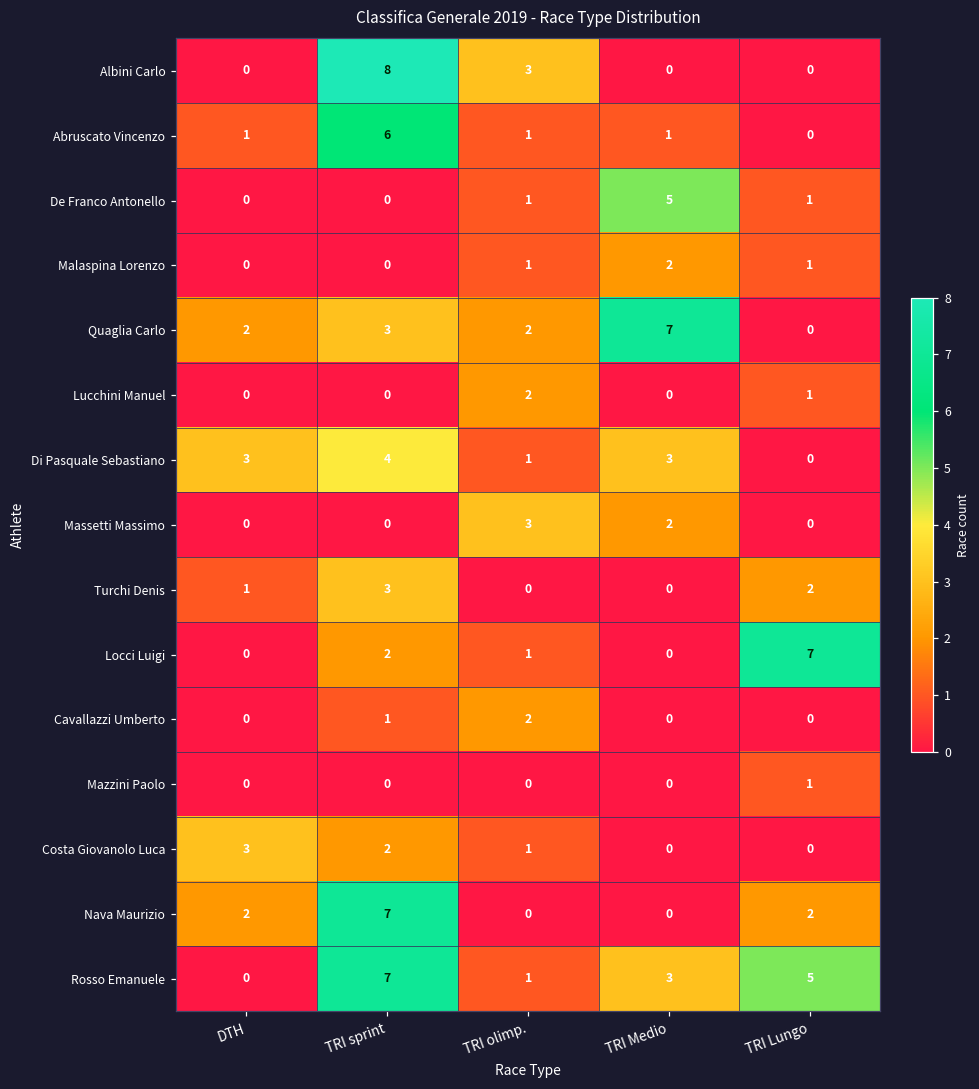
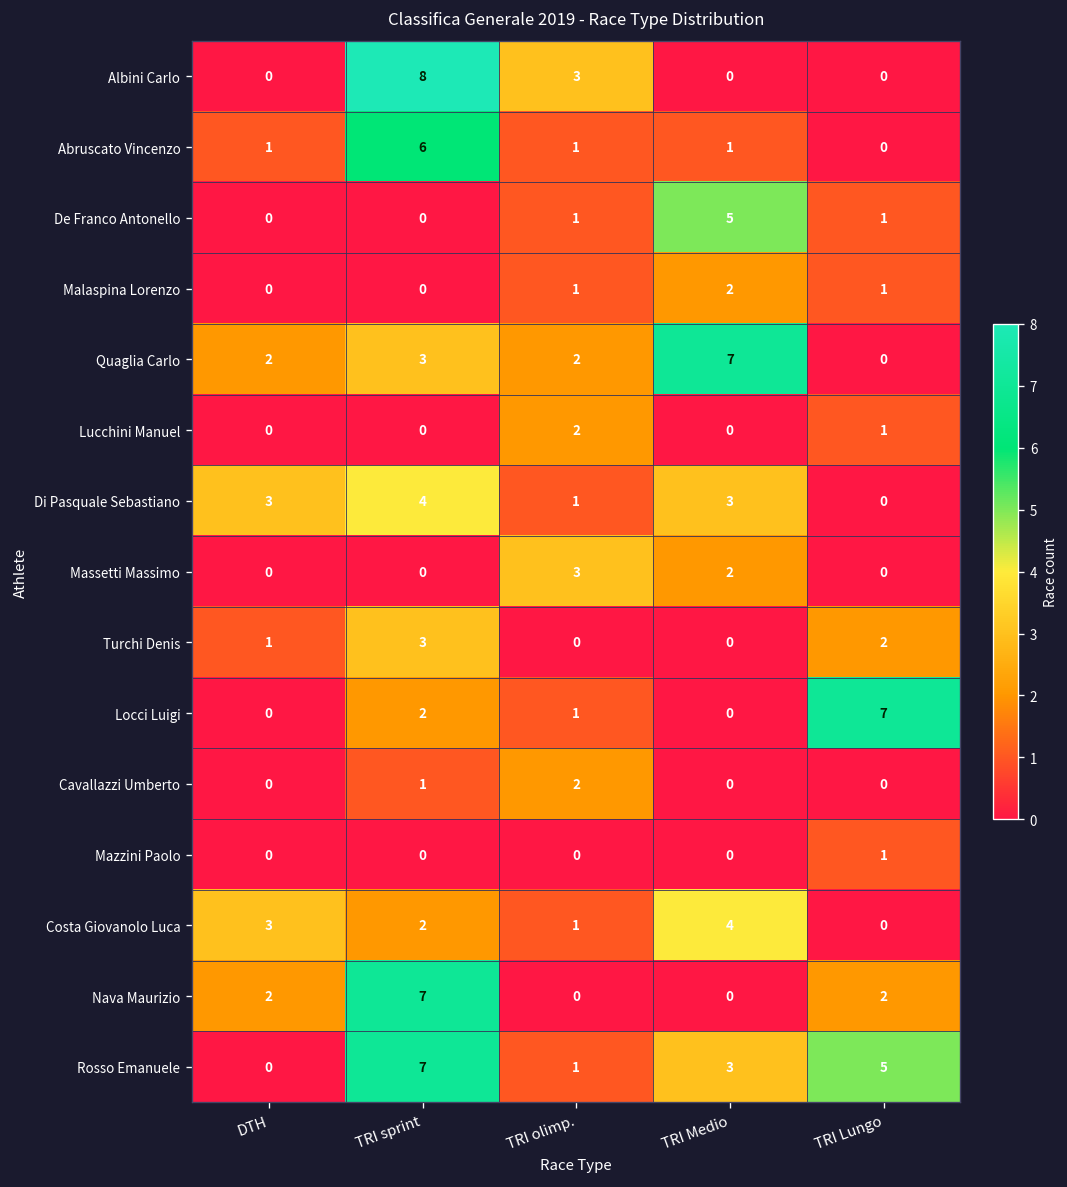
  {
    "Albini Carlo": {
      "DTH": 0,
      "TRI sprint": 8,
      "TRI olimp.": 3,
      "TRI Medio": 0,
      "TRI Lungo": 0
    },
    "Abruscato Vincenzo": {
      "DTH": 1,
      "TRI sprint": 6,
      "TRI olimp.": 1,
      "TRI Medio": 1,
      "TRI Lungo": 0
    },
    "De Franco Antonello": {
      "DTH": 0,
      "TRI sprint": 0,
      "TRI olimp.": 1,
      "TRI Medio": 5,
      "TRI Lungo": 1
    },
    "Malaspina Lorenzo": {
      "DTH": 0,
      "TRI sprint": 0,
      "TRI olimp.": 1,
      "TRI Medio": 2,
      "TRI Lungo": 1
    },
    "Quaglia Carlo": {
      "DTH": 2,
      "TRI sprint": 3,
      "TRI olimp.": 2,
      "TRI Medio": 7,
      "TRI Lungo": 0
    },
    "Lucchini Manuel": {
      "DTH": 0,
      "TRI sprint": 0,
      "TRI olimp.": 2,
      "TRI Medio": 0,
      "TRI Lungo": 1
    },
    "Di Pasquale Sebastiano": {
      "DTH": 3,
      "TRI sprint": 4,
      "TRI olimp.": 1,
      "TRI Medio": 3,
      "TRI Lungo": 0
    },
    "Massetti Massimo": {
      "DTH": 0,
      "TRI sprint": 0,
      "TRI olimp.": 3,
      "TRI Medio": 2,
      "TRI Lungo": 0
    },
    "Turchi Denis": {
      "DTH": 1,
      "TRI sprint": 3,
      "TRI olimp.": 0,
      "TRI Medio": 0,
      "TRI Lungo": 2
    },
    "Locci Luigi": {
      "DTH": 0,
      "TRI sprint": 2,
      "TRI olimp.": 1,
      "TRI Medio": 0,
      "TRI Lungo": 7
    },
    "Cavallazzi Umberto": {
      "DTH": 0,
      "TRI sprint": 1,
      "TRI olimp.": 2,
      "TRI Medio": 0,
      "TRI Lungo": 0
    },
    "Mazzini Paolo": {
      "DTH": 0,
      "TRI sprint": 0,
      "TRI olimp.": 0,
      "TRI Medio": 0,
      "TRI Lungo": 1
    },
    "Costa Giovanolo Luca": {
      "DTH": 3,
      "TRI sprint": 2,
      "TRI olimp.": 1,
-     "TRI Medio": 0,
+     "TRI Medio": 4,
      "TRI Lungo": 0
    },
    "Nava Maurizio": {
      "DTH": 2,
      "TRI sprint": 7,
      "TRI olimp.": 0,
      "TRI Medio": 0,
      "TRI Lungo": 2
    },
    "Rosso Emanuele": {
      "DTH": 0,
      "TRI sprint": 7,
      "TRI olimp.": 1,
      "TRI Medio": 3,
      "TRI Lungo": 5
    }
  }
